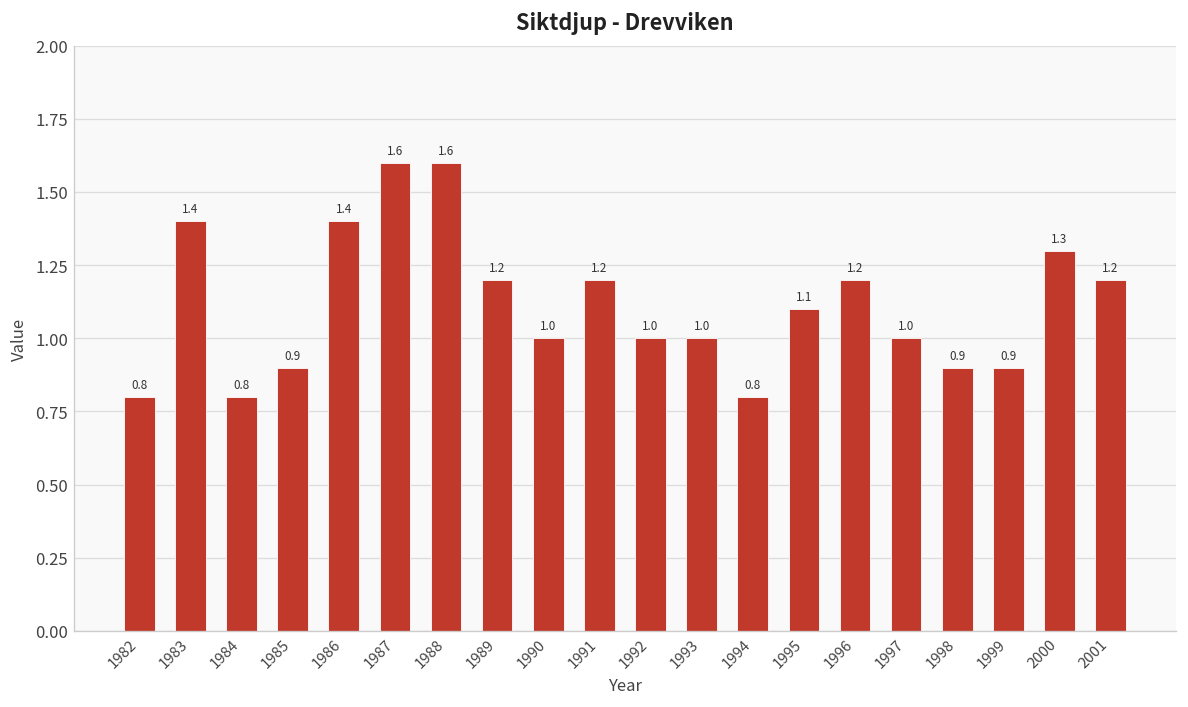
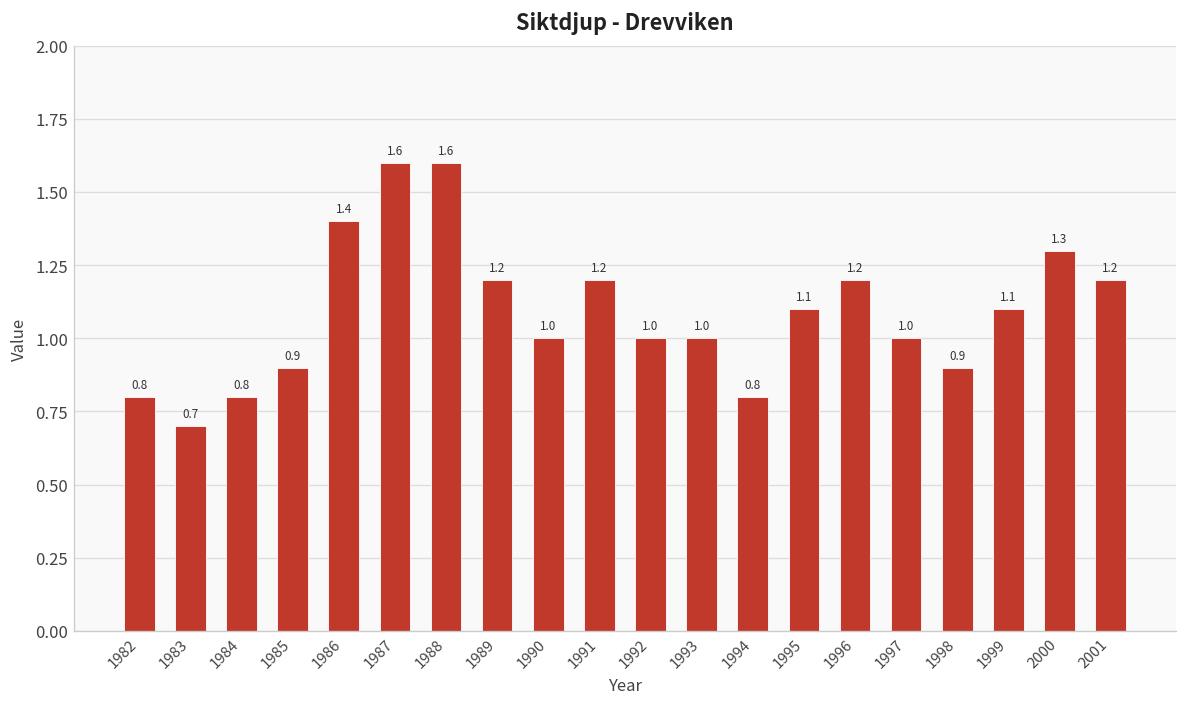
  {
    "1982": 0.8,
-   "1983": 1.4,
+   "1983": 0.7,
    "1984": 0.8,
    "1985": 0.9,
    "1986": 1.4,
    "1987": 1.6,
    "1988": 1.6,
    "1989": 1.2,
    "1990": 1.0,
    "1991": 1.2,
    "1992": 1.0,
    "1993": 1.0,
    "1994": 0.8,
    "1995": 1.1,
    "1996": 1.2,
    "1997": 1.0,
    "1998": 0.9,
-   "1999": 0.9,
+   "1999": 1.1,
    "2000": 1.3,
    "2001": 1.2
  }
